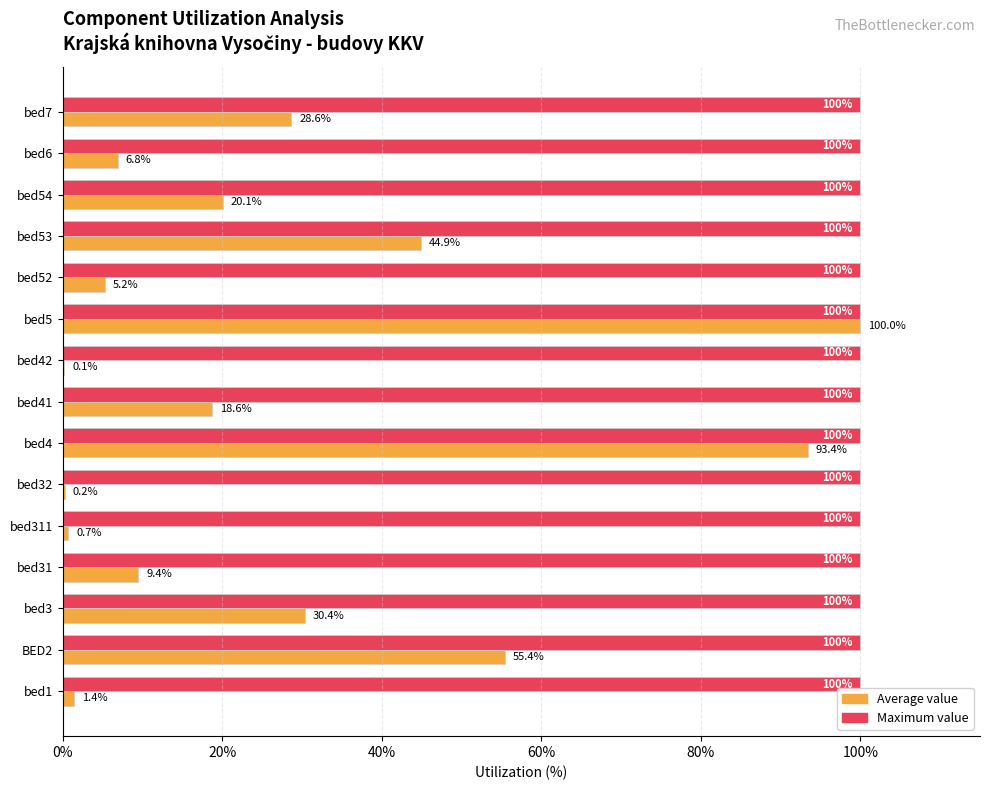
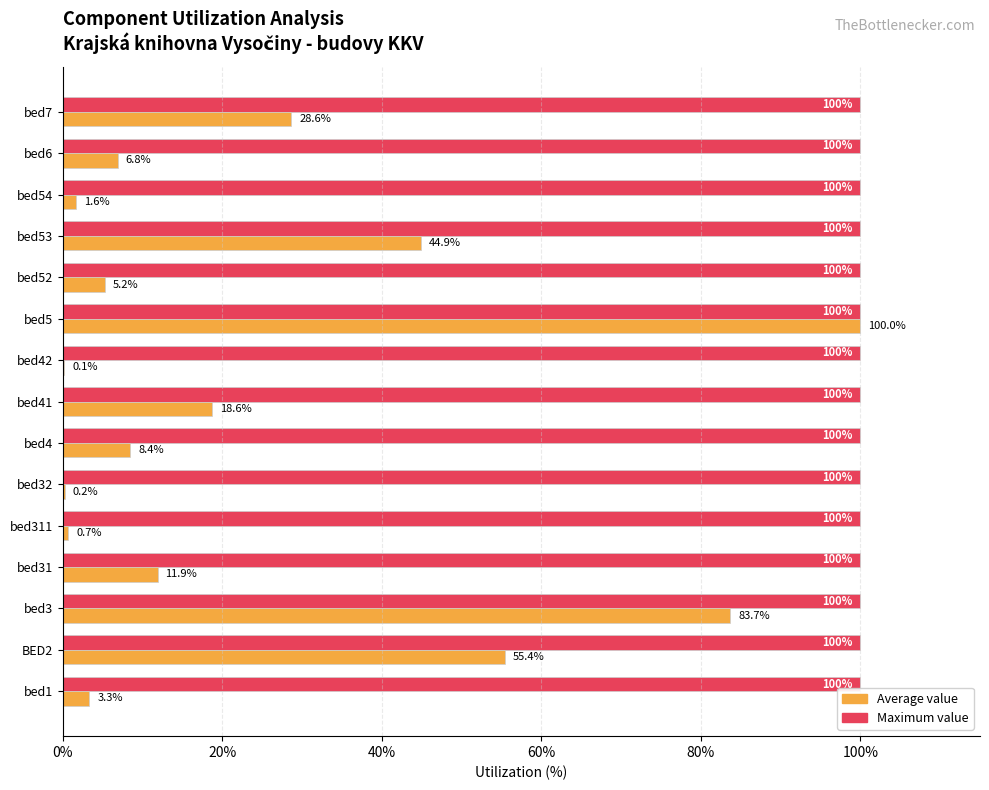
  {
    "Maximum value": {
      "bed7": "100%",
      "bed6": "100%",
      "bed54": "100%",
      "bed53": "100%",
      "bed52": "100%",
      "bed5": "100%",
      "bed42": "100%",
      "bed41": "100%",
      "bed4": "100%",
      "bed32": "100%",
      "bed311": "100%",
      "bed31": "100%",
      "bed3": "100%",
      "BED2": "100%"
    },
    "Average value": {
      "bed7": "28.6%",
      "bed6": "6.8%",
-     "bed54": "20.1%",
+     "bed54": "1.6%",
      "bed53": "44.9%",
      "bed52": "5.2%",
      "bed5": "100.0%",
      "bed42": "0.1%",
      "bed41": "18.6%",
-     "bed4": "93.4%",
+     "bed4": "8.4%",
      "bed32": "0.2%",
      "bed311": "0.7%",
-     "bed31": "9.4%",
-     "bed3": "30.4%",
+     "bed31": "11.9%",
+     "bed3": "83.7%",
      "BED2": "55.4%",
-     "bed1": "1.4%"
+     "bed1": "3.3%"
    }
  }
